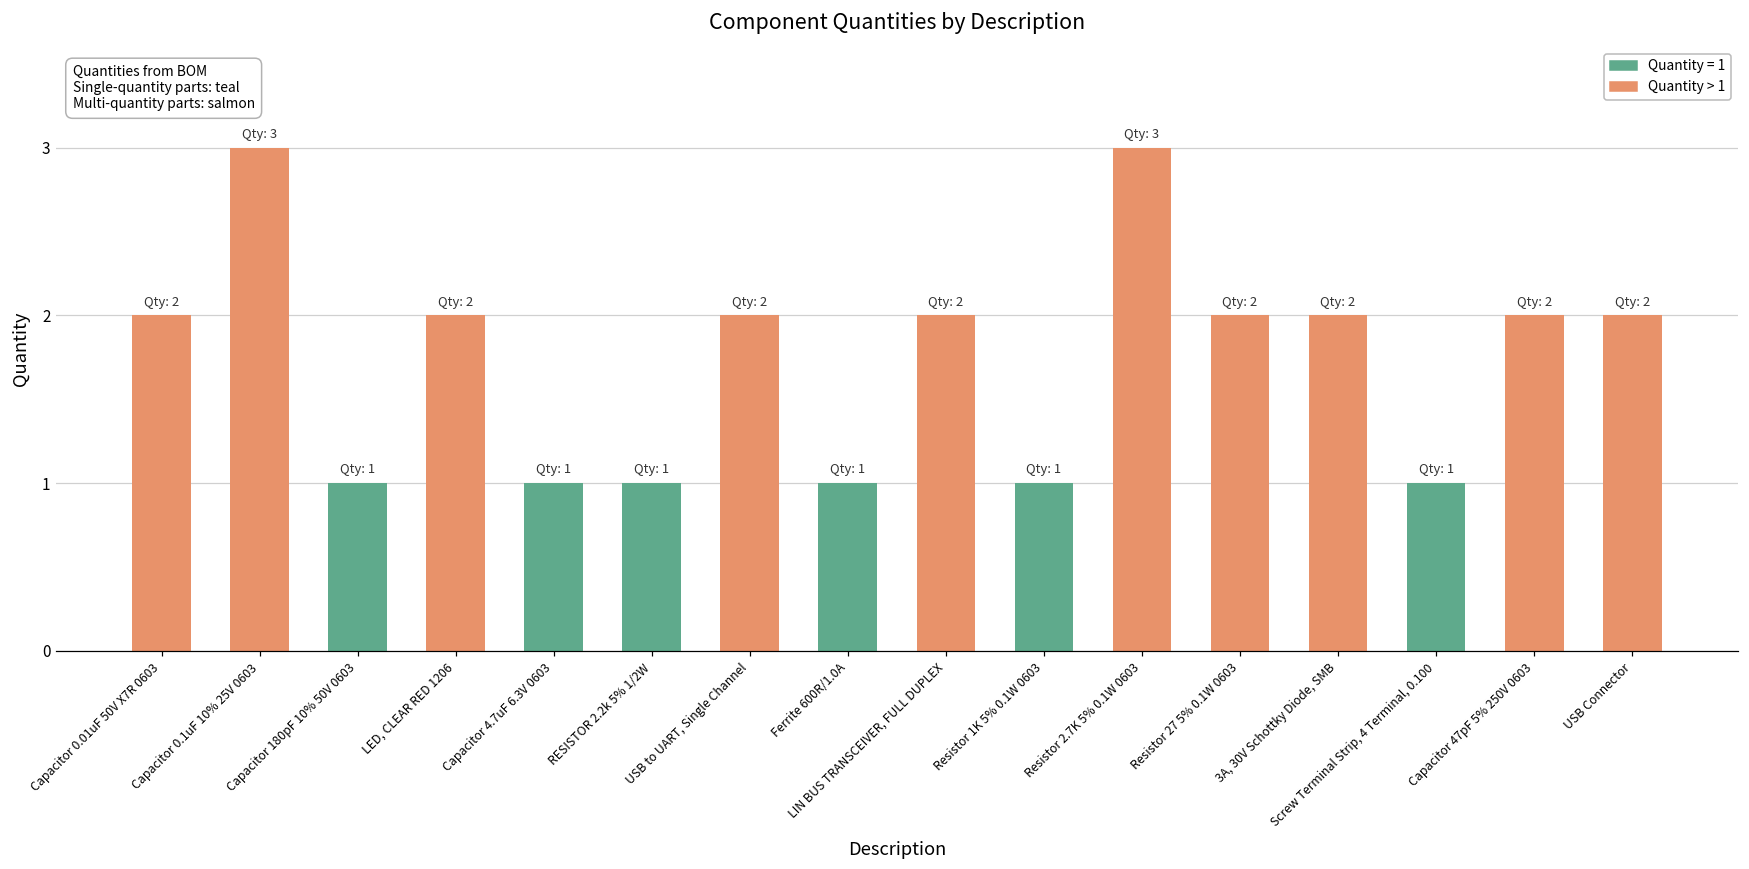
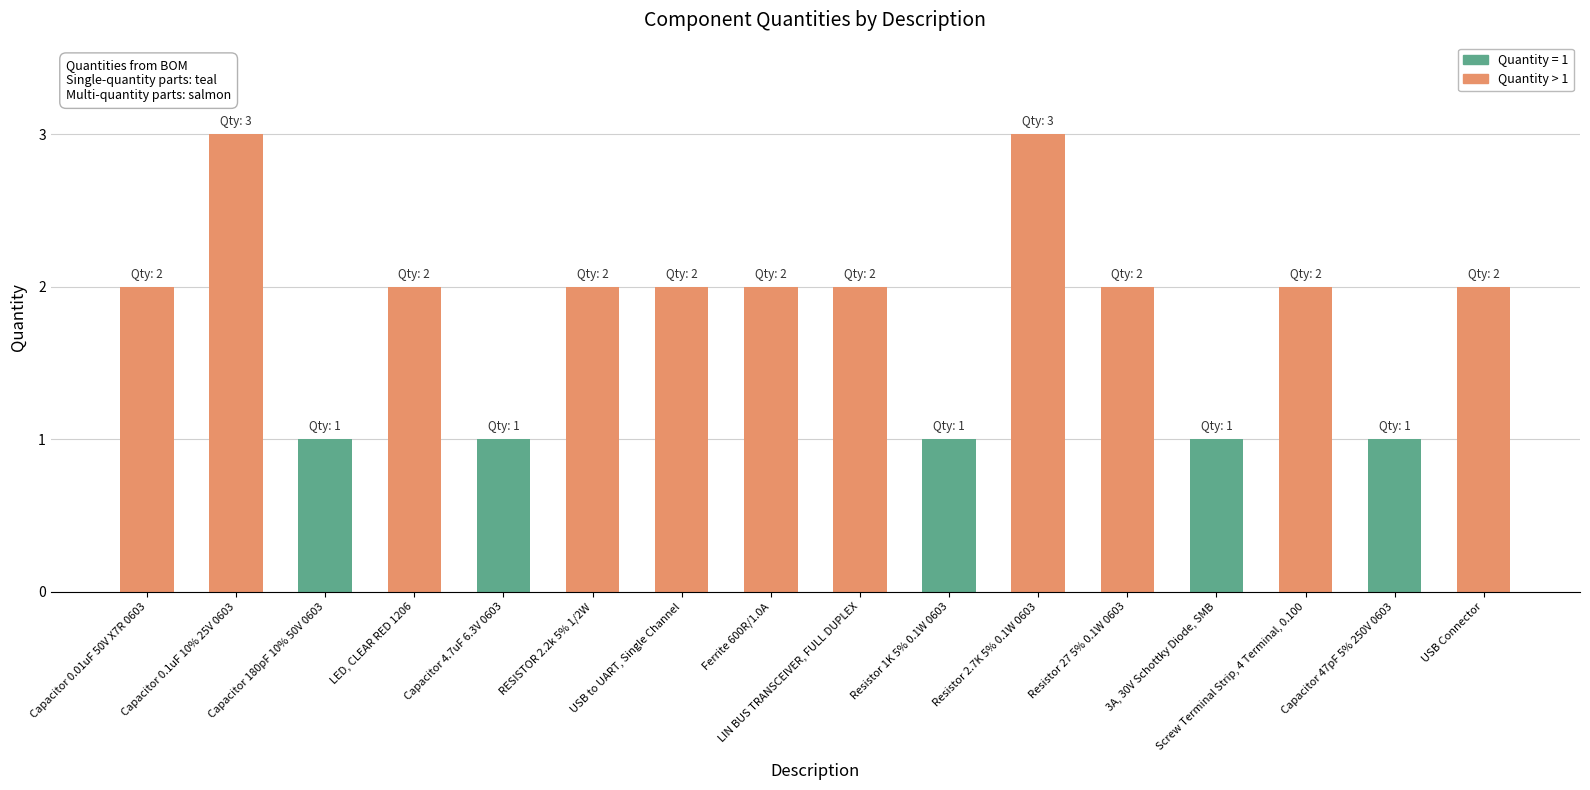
  {
    "Capacitor 0.01uF 50V X7R 0603": 2,
    "Capacitor 0.1uF 10% 25V 0603": 3,
    "Capacitor 180pF 10% 50V 0603": 1,
    "LED, CLEAR RED 1206": 2,
    "Capacitor 4.7uF 6.3V 0603": 1,
-   "RESISTOR 2.2k 5% 1/2W": 1,
+   "RESISTOR 2.2k 5% 1/2W": 2,
    "USB to UART, Single Channel": 2,
-   "Ferrite 600R/1.0A": 1,
+   "Ferrite 600R/1.0A": 2,
    "LIN BUS TRANSCEIVER, FULL DUPLEX": 2,
    "Resistor 1K 5% 0.1W 0603": 1,
    "Resistor 2.7K 5% 0.1W 0603": 3,
    "Resistor 27 5% 0.1W 0603": 2,
-   "3A, 30V Schottky Diode, SMB": 2,
-   "Screw Terminal Strip, 4 Terminal, 0.100": 1,
-   "Capacitor 47pF 5% 250V 0603": 2,
+   "3A, 30V Schottky Diode, SMB": 1,
+   "Screw Terminal Strip, 4 Terminal, 0.100": 2,
+   "Capacitor 47pF 5% 250V 0603": 1,
    "USB Connector": 2
  }
